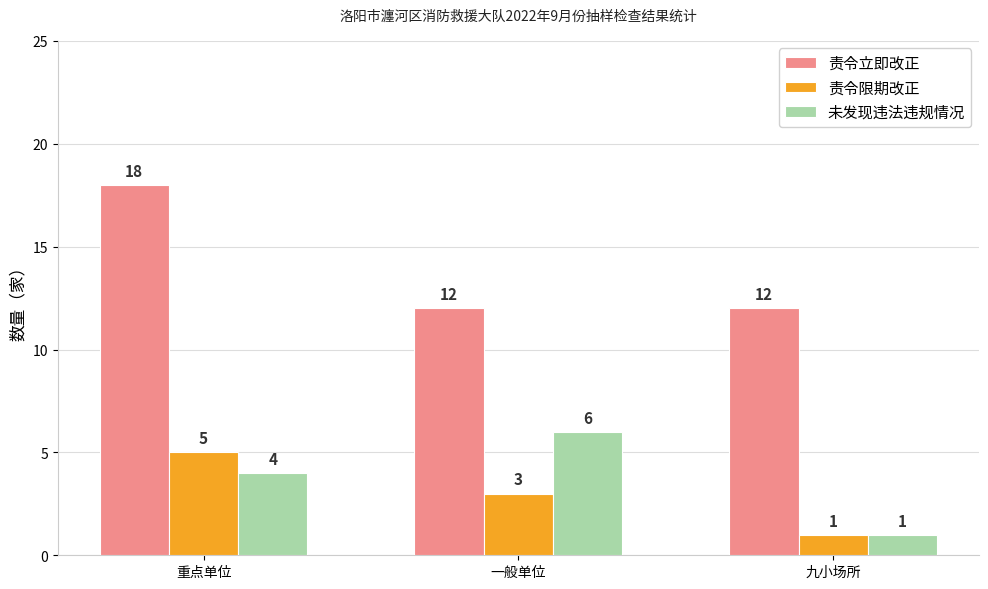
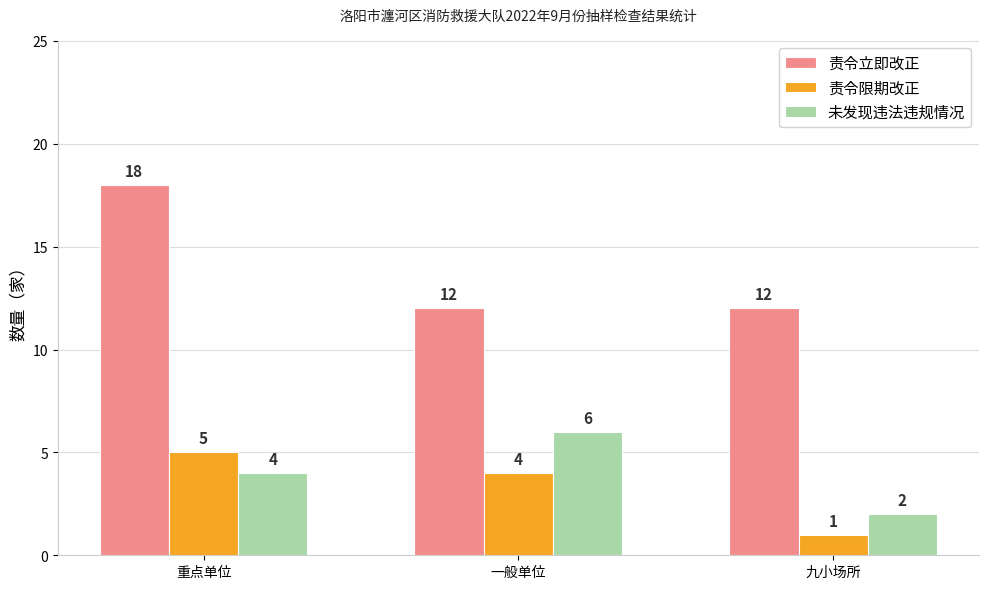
  {
    "责令立即改正": {
      "重点单位": 18,
      "一般单位": 12,
      "九小场所": 12
    },
    "责令限期改正": {
      "重点单位": 5,
-     "一般单位": 3,
+     "一般单位": 4,
      "九小场所": 1
    },
    "未发现违法违规情况": {
      "重点单位": 4,
      "一般单位": 6,
-     "九小场所": 1
+     "九小场所": 2
    }
  }
